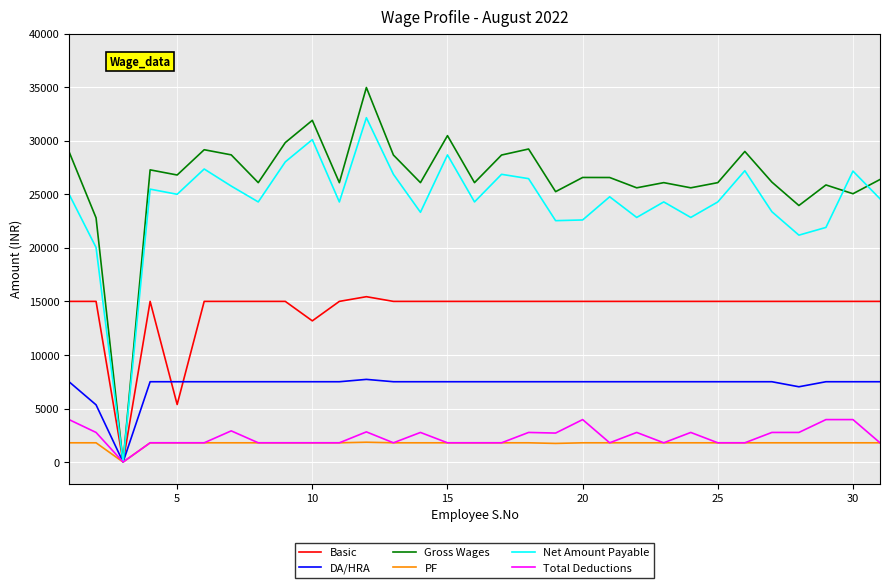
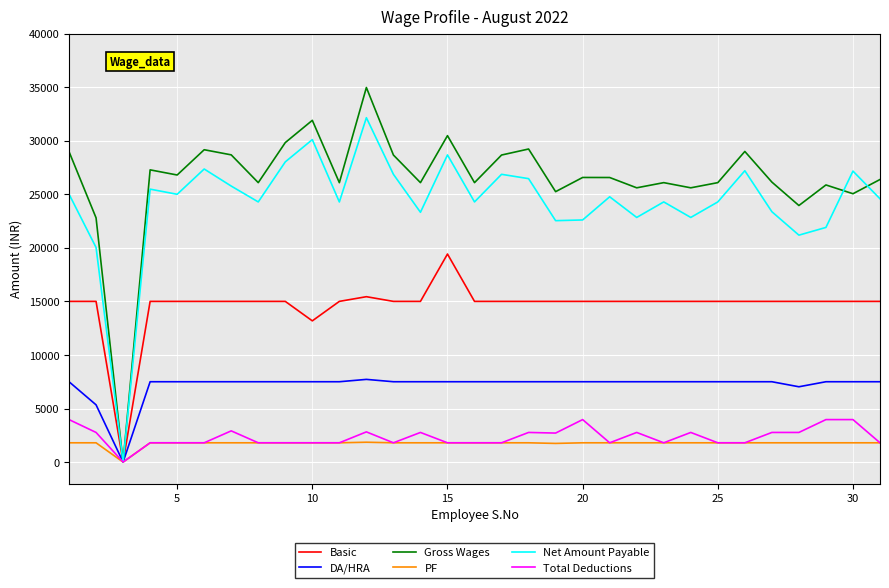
  {
    "Basic": {
-     "5": 5400,
+     "5": 15000,
      "10": 13200,
-     "15": 15000,
+     "15": 19400,
      "20": 15000,
      "25": 15000,
      "30": 15000
    },
    "DA/HRA": {
      "5": 7500,
      "10": 7500,
      "15": 7500,
      "20": 7500,
      "25": 7500,
      "30": 7500
    },
    "Gross Wages": {
      "5": 26800,
      "10": 31900,
      "15": 30500,
      "20": 26600,
      "25": 26100,
      "30": 25000
    },
    "PF": {
      "20": 1800,
      "30": 1800
    },
    "Net Amount Payable": {
      "5": 25000,
      "10": 30100,
      "15": 28700,
      "20": 22600,
      "25": 24300,
      "30": 27200
    },
    "Total Deductions": {
      "20": 4000,
      "30": 4000
    }
  }
